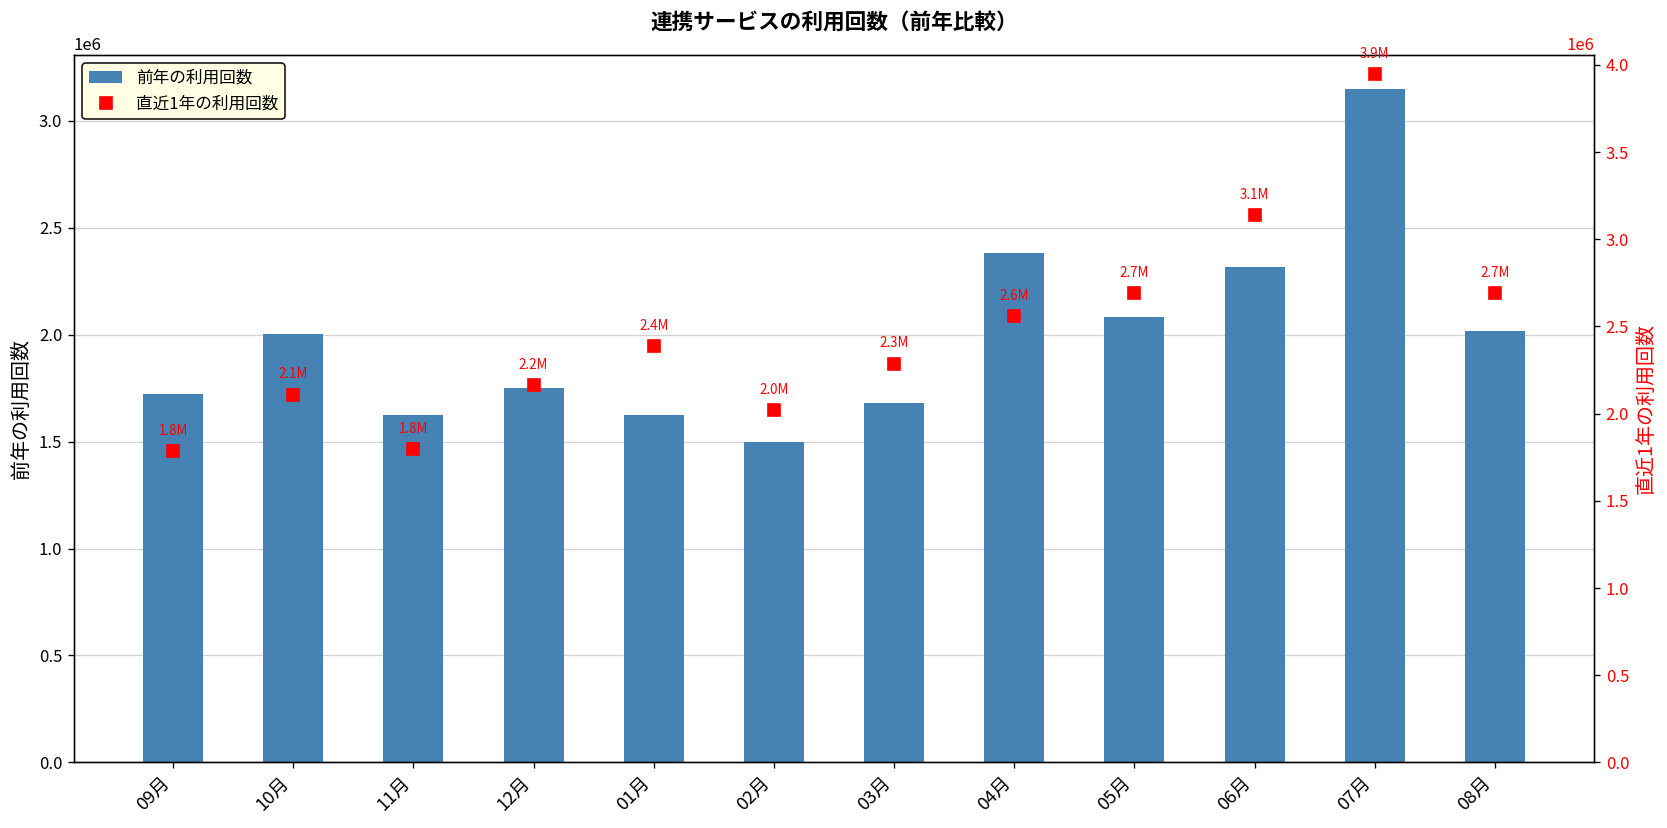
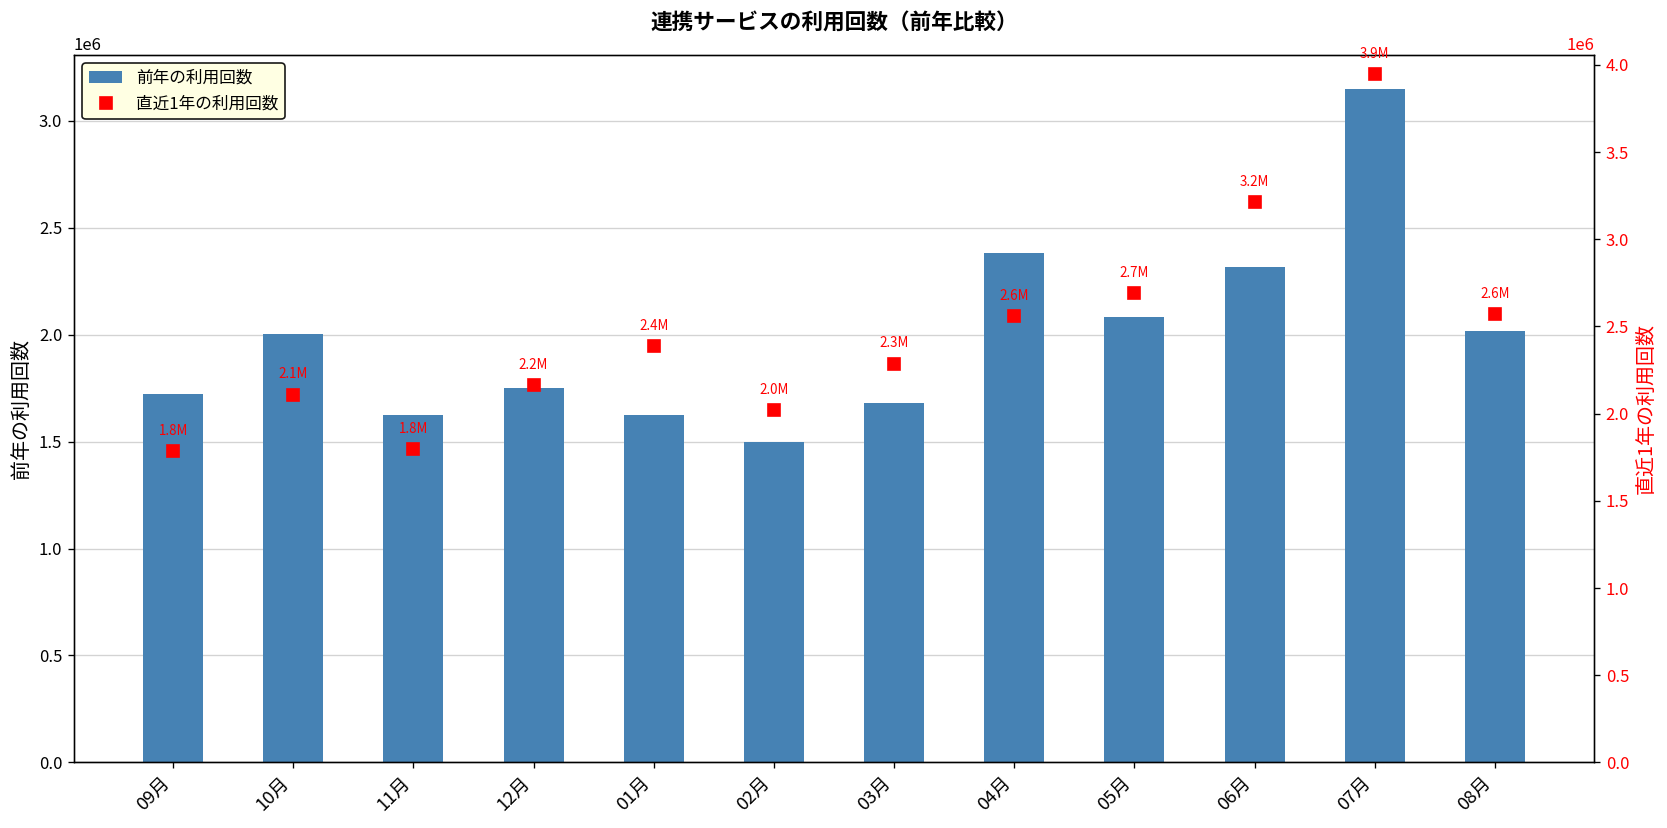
  {
    "直近1年の利用回数": {
      "09月": "1.8M",
      "10月": "2.1M",
      "11月": "1.8M",
      "12月": "2.2M",
      "01月": "2.4M",
      "02月": "2.0M",
      "03月": "2.3M",
      "04月": "2.6M",
      "05月": "2.7M",
-     "06月": "3.1M",
+     "06月": "3.2M",
      "07月": "3.9M",
-     "08月": "2.7M"
+     "08月": "2.6M"
    }
  }
